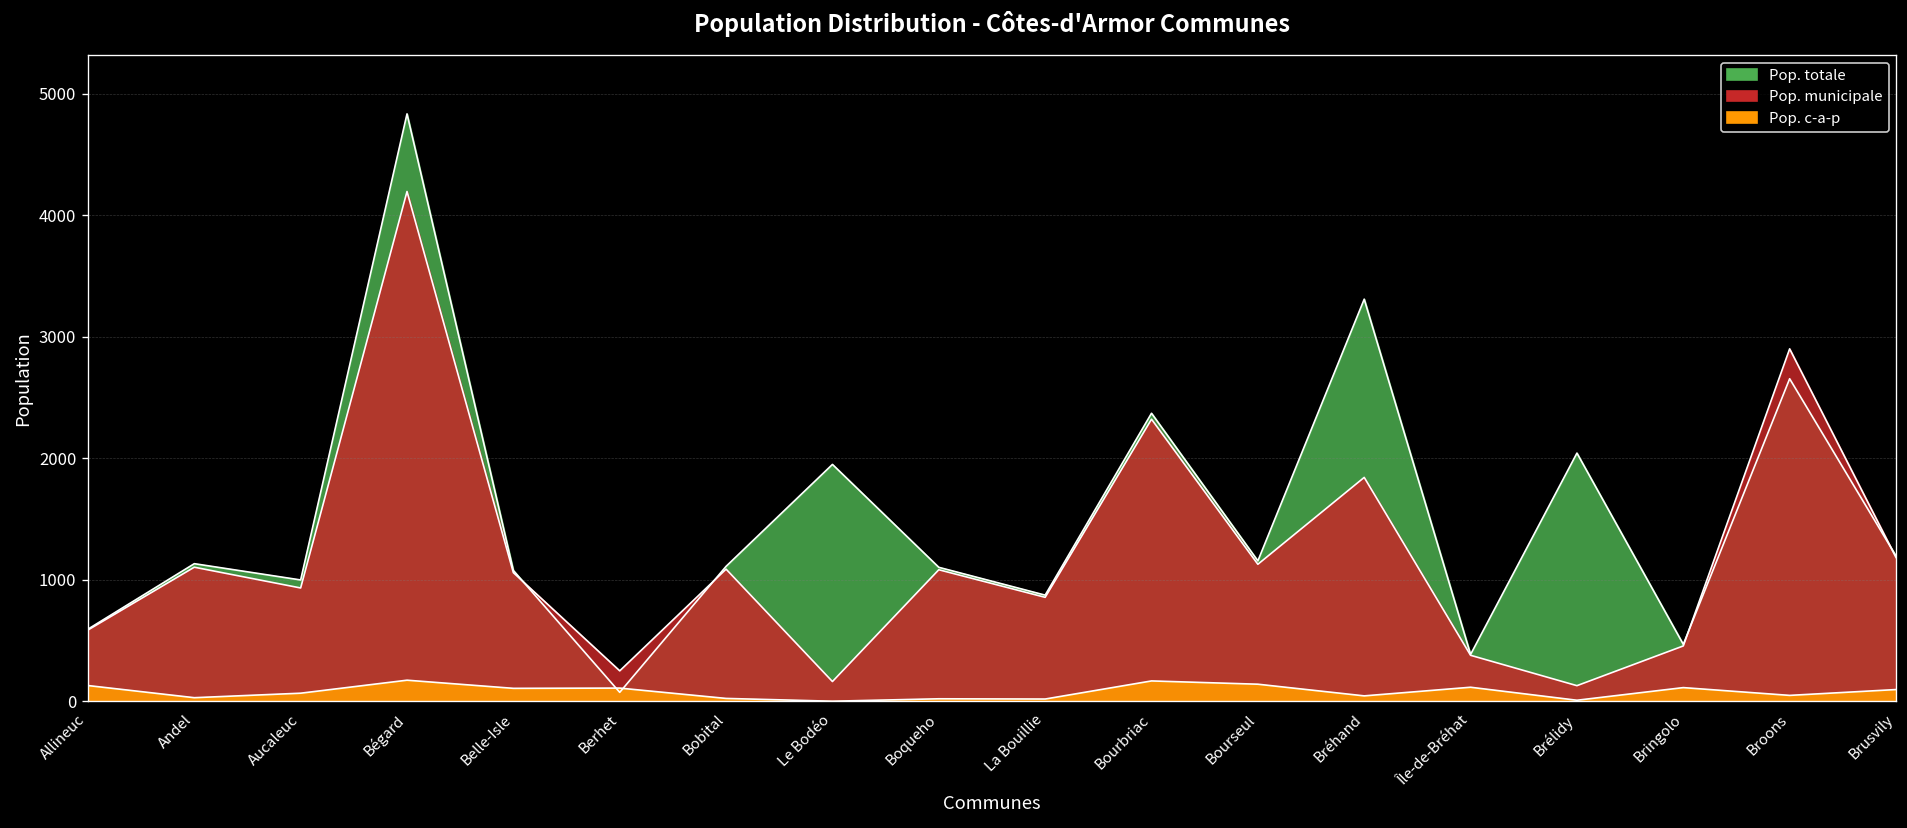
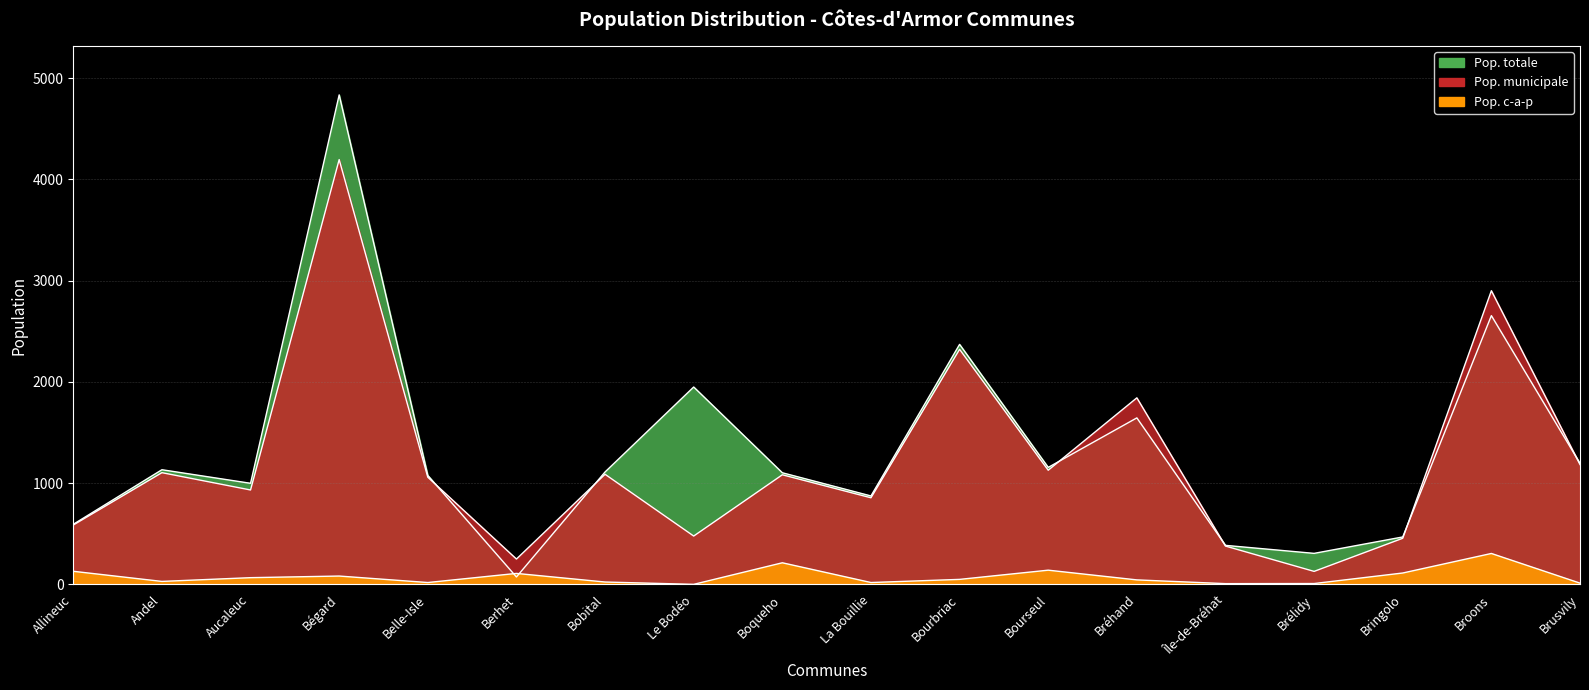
  {
    "Pop. totale": {
      "Andel": 1130,
      "Aucaleuc": 1000,
      "Bégard": 4830,
      "Berhet": 70,
      "Le Bodéo": 1950,
      "Bourbriac": 2370,
      "Bourseul": 1160,
-     "Bréhand": 3310,
-     "Brélidy": 2040,
+     "Bréhand": 1640,
+     "Brélidy": 310,
      "Broons": 2650
    },
    "Pop. municipale": {
      "Andel": 1100,
      "Aucaleuc": 930,
      "Bégard": 4200,
      "Berhet": 250,
-     "Le Bodéo": 160,
+     "Le Bodéo": 480,
      "Bourbriac": 2320,
      "Bourseul": 1130,
      "Bréhand": 1840,
      "Brélidy": 130,
      "Broons": 2900
    },
    "Pop. c-a-p": {
      "Allineuc": 130,
      "Andel": 30,
      "Aucaleuc": 70,
-     "Bégard": 170,
-     "Belle-Isle": 110,
+     "Bégard": 80,
+     "Belle-Isle": 20,
      "Berhet": 110,
      "Bobital": 20,
      "Le Bodéo": 0,
-     "Boqueho": 20,
+     "Boqueho": 210,
      "La Bouillie": 20,
-     "Bourbriac": 170,
+     "Bourbriac": 50,
      "Bourseul": 140,
      "Bréhand": 40,
-     "Île-de-Bréhat": 120,
+     "Île-de-Bréhat": 10,
      "Brélidy": 10,
      "Bringolo": 110,
-     "Broons": 50,
-     "Brusvily": 100
+     "Broons": 310,
+     "Brusvily": 10
    }
  }
